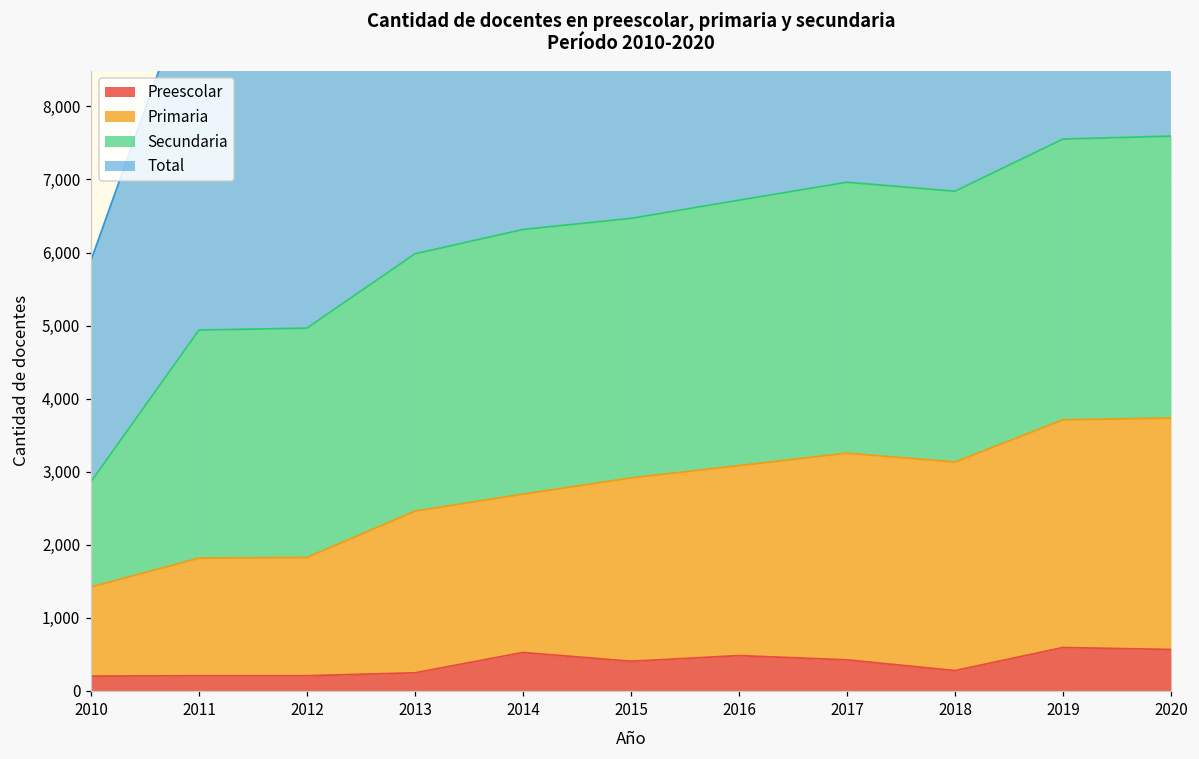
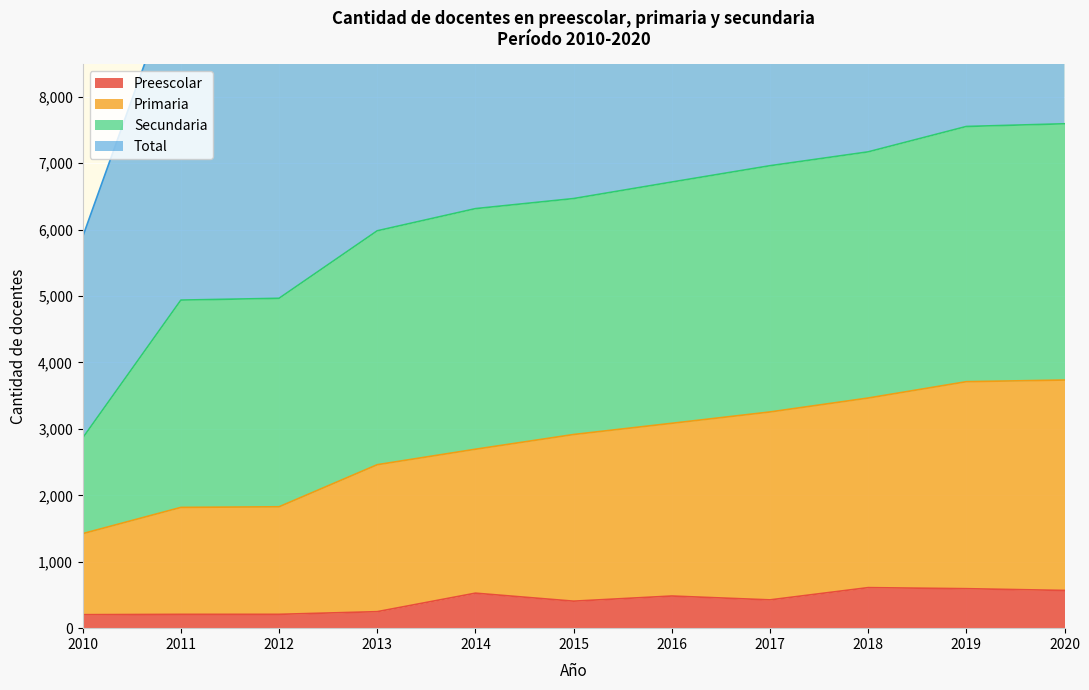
  {
    "Preescolar": {
      "2010": "200",
      "2011": "200",
      "2012": "200",
      "2013": "200",
      "2014": "500",
      "2015": "400",
      "2016": "500",
      "2017": "400",
-     "2018": "300",
+     "2018": "600",
      "2019": "600",
      "2020": "600"
    },
    "Primaria": {
      "2010": "1,200",
      "2011": "1,600",
      "2012": "1,600",
      "2013": "2,200",
      "2014": "2,200",
      "2015": "2,500",
      "2016": "2,600",
      "2017": "2,800",
      "2018": "2,900",
      "2019": "3,100",
      "2020": "3,200"
    },
    "Secundaria": {
      "2010": "1,400",
      "2011": "3,100",
      "2012": "3,100",
      "2013": "3,500",
      "2014": "3,600",
      "2015": "3,600",
      "2016": "3,600",
      "2017": "3,700",
      "2018": "3,700",
      "2019": "3,800",
      "2020": "3,900"
    },
    "Total": {
      "2010": "3,000"
    }
  }
